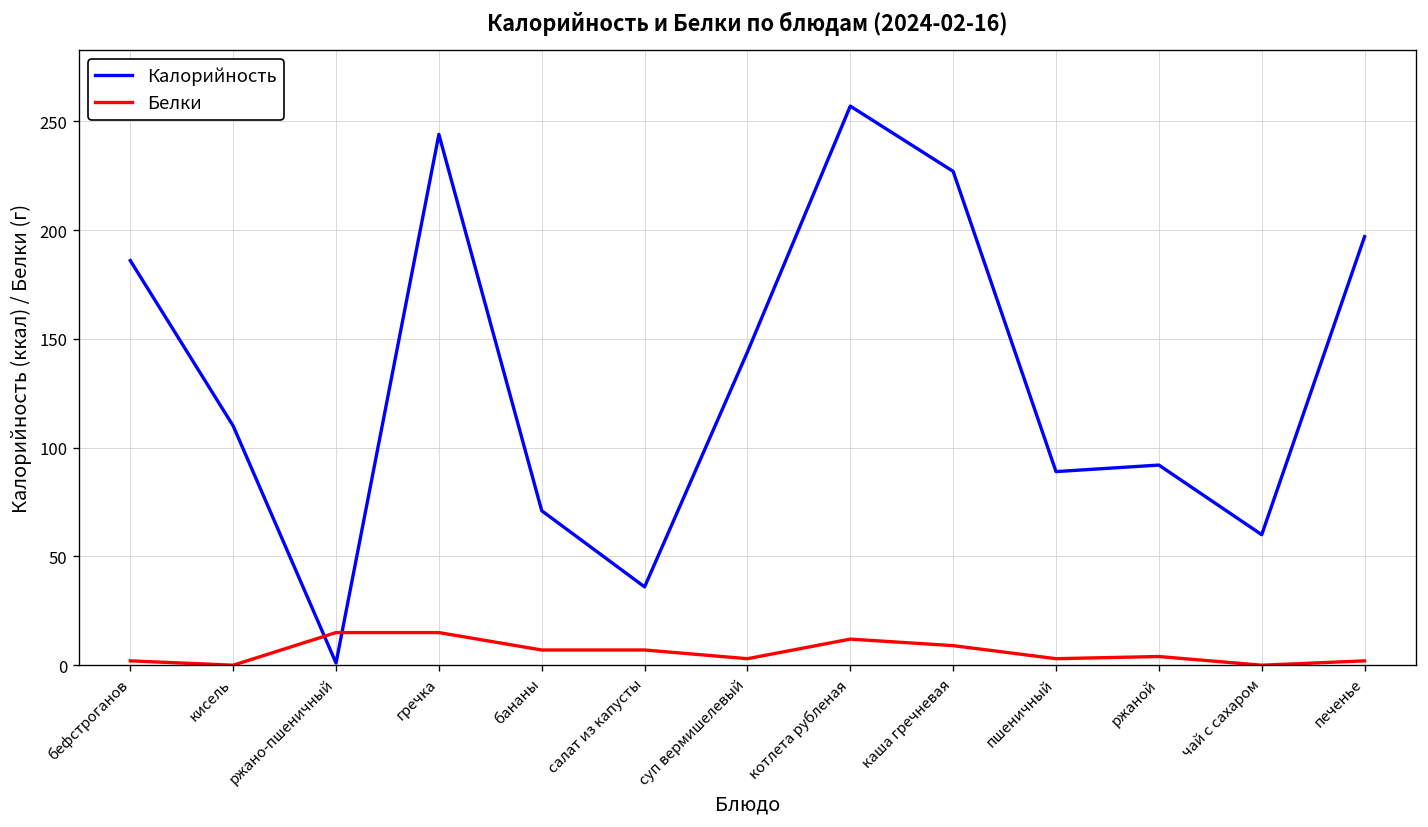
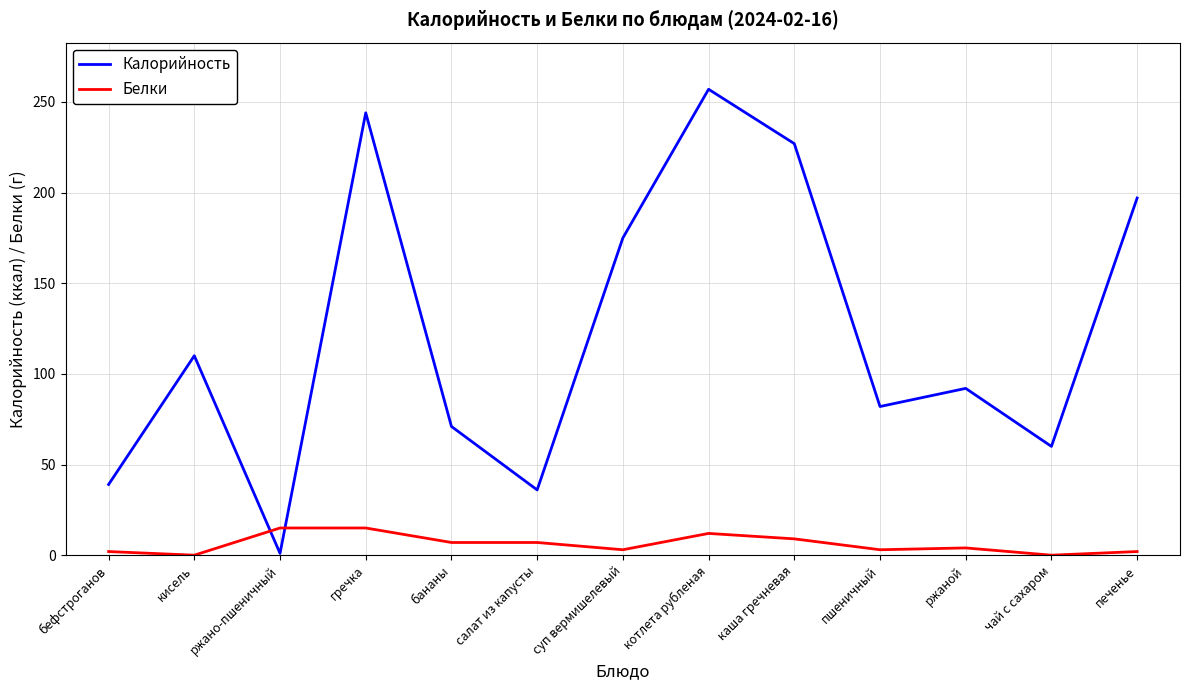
  {
    "Калорийность": {
-     "бефстроганов": 186,
+     "бефстроганов": 39,
      "кисель": 110,
      "ржано-пшеничный": 1,
      "гречка": 244,
      "бананы": 71,
      "салат из капусты": 36,
-     "суп вермишелевый": 144,
+     "суп вермишелевый": 175,
      "котлета рубленая": 257,
      "каша гречневая": 227,
-     "пшеничный": 89,
+     "пшеничный": 82,
      "ржаной": 92,
      "чай с сахаром": 60,
      "печенье": 197
    },
    "Белки": {
      "бефстроганов": 2,
      "кисель": 0,
      "ржано-пшеничный": 15,
      "гречка": 15,
      "бананы": 7,
      "салат из капусты": 7,
      "суп вермишелевый": 3,
      "котлета рубленая": 12,
      "каша гречневая": 9,
      "пшеничный": 3,
      "ржаной": 4,
      "чай с сахаром": 0,
      "печенье": 2
    }
  }
